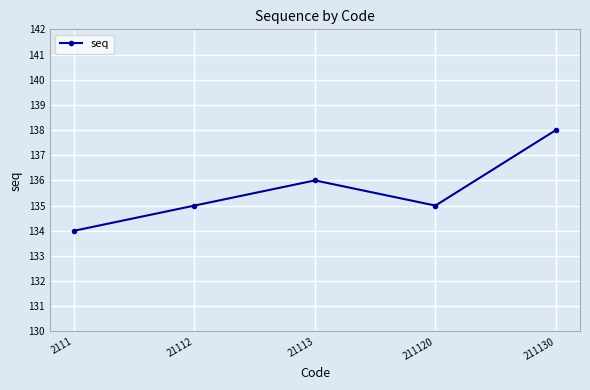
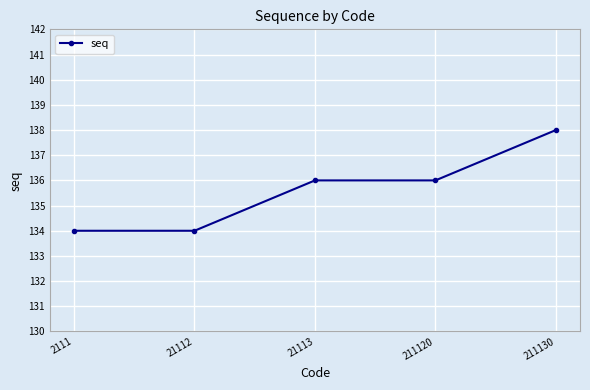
  {
    "2111": 134,
-   "21112": 135,
+   "21112": 134,
    "21113": 136,
-   "211120": 135,
+   "211120": 136,
    "211130": 138
  }
